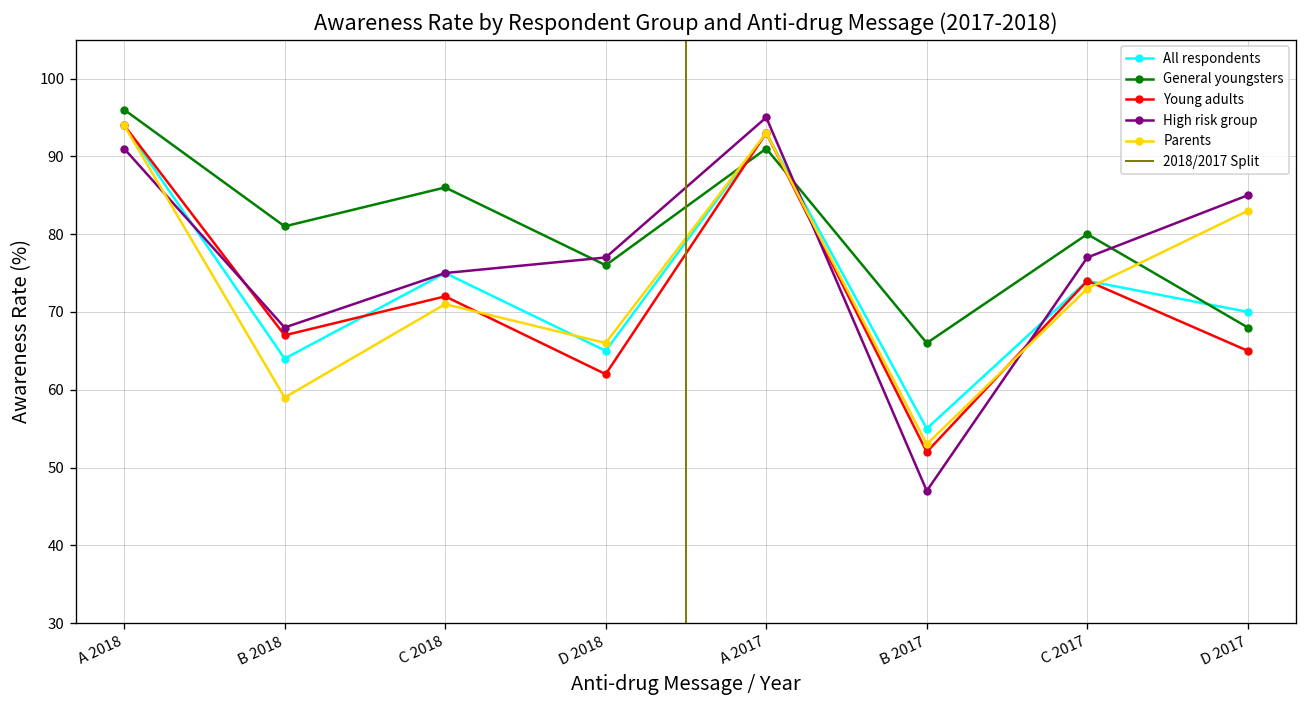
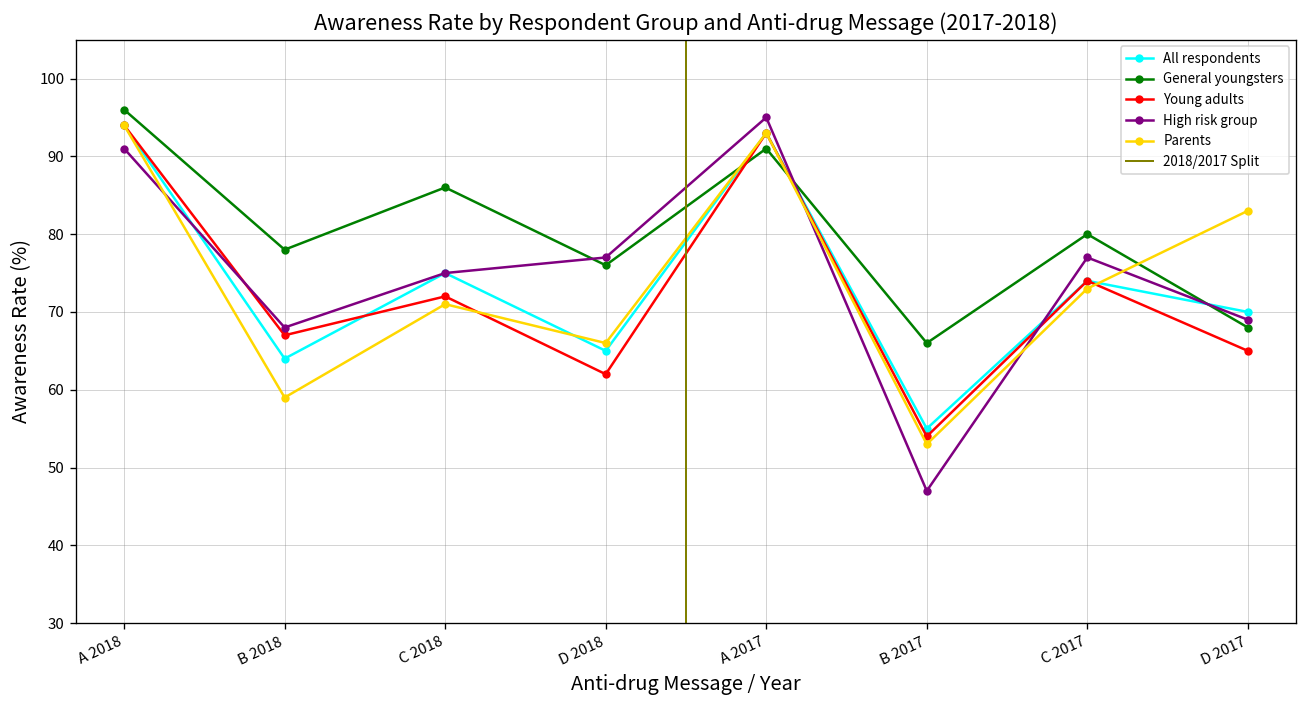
  {
    "All respondents": {
      "B 2018": 64,
      "D 2018": 65,
      "B 2017": 55,
      "D 2017": 70
    },
    "General youngsters": {
      "A 2018": 96,
-     "B 2018": 81,
+     "B 2018": 78,
      "C 2018": 86,
      "D 2018": 76,
      "A 2017": 91,
      "B 2017": 66,
      "C 2017": 80,
      "D 2017": 68
    },
    "Young adults": {
      "B 2018": 67,
      "C 2018": 72,
      "D 2018": 62,
-     "B 2017": 52,
+     "B 2017": 54,
      "D 2017": 65
    },
    "High risk group": {
      "A 2018": 91,
      "B 2018": 68,
      "D 2018": 77,
      "A 2017": 95,
      "B 2017": 47,
      "C 2017": 77,
-     "D 2017": 85
+     "D 2017": 69
    },
    "Parents": {
      "B 2018": 59,
      "C 2018": 71,
      "D 2018": 66,
      "B 2017": 53,
      "C 2017": 73,
      "D 2017": 83
    }
  }
